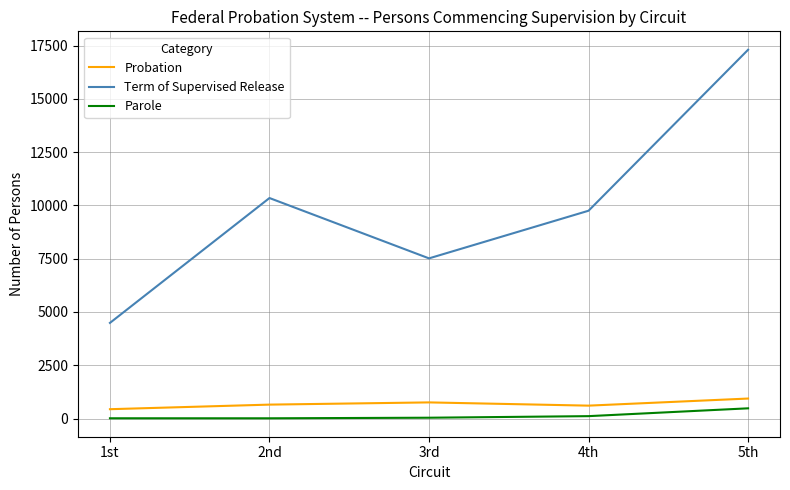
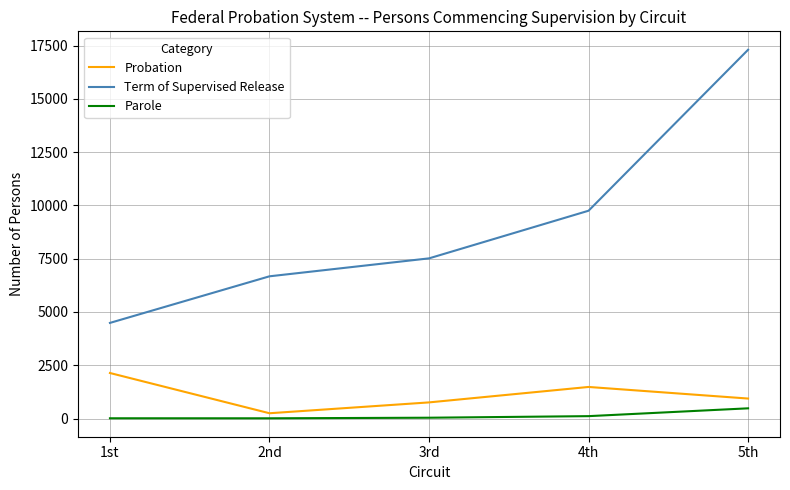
  {
    "Probation": {
-     "1st": 400,
-     "2nd": 700,
+     "1st": 2100,
+     "2nd": 200,
      "3rd": 800,
-     "4th": 600,
+     "4th": 1500,
      "5th": 900
    },
    "Term of Supervised Release": {
      "1st": 4500,
-     "2nd": 10300,
+     "2nd": 6700,
      "3rd": 7500,
      "4th": 9800,
      "5th": 17300
    },
    "Parole": {
      "1st": 0,
      "2nd": 0,
      "3rd": 0,
      "4th": 100,
      "5th": 500
    }
  }
